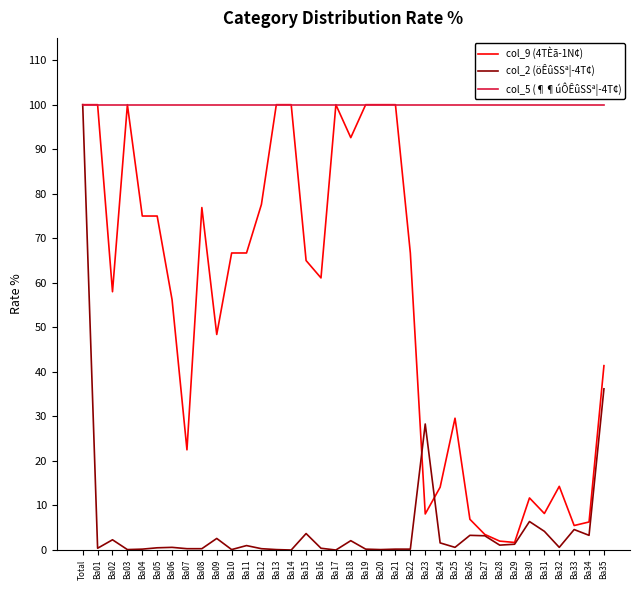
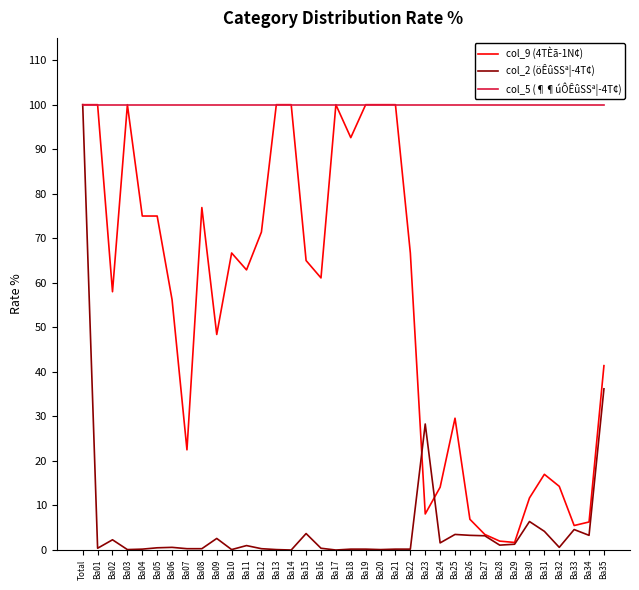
  {
    "col_9 (4TÈã-1N¢)": {
      "Ba02": 58,
      "Ba04": 75,
      "Ba05": 75,
      "Ba06": 56,
      "Ba07": 23,
      "Ba08": 77,
      "Ba09": 48,
      "Ba10": 67,
-     "Ba11": 67,
-     "Ba12": 78,
+     "Ba11": 63,
+     "Ba12": 71,
      "Ba15": 65,
      "Ba16": 61,
      "Ba18": 93,
      "Ba22": 67,
      "Ba23": 8,
      "Ba24": 14,
      "Ba25": 30,
      "Ba26": 7,
      "Ba28": 2,
      "Ba30": 12,
-     "Ba31": 8,
+     "Ba31": 17,
      "Ba32": 14,
      "Ba33": 6,
      "Ba34": 6,
      "Ba35": 41
    },
    "col_2 (öÊûSSª¦-4T¢)": {
      "Ba01": 0,
      "Ba02": 2,
      "Ba03": 0,
      "Ba04": 0,
      "Ba05": 1,
      "Ba06": 1,
      "Ba07": 0,
      "Ba08": 0,
      "Ba09": 3,
      "Ba10": 0,
      "Ba11": 1,
      "Ba12": 0,
      "Ba13": 0,
      "Ba14": 0,
      "Ba15": 4,
      "Ba16": 0,
      "Ba17": 0,
-     "Ba18": 2,
+     "Ba18": 0,
      "Ba19": 0,
      "Ba20": 0,
      "Ba21": 0,
      "Ba22": 0,
      "Ba23": 28,
      "Ba24": 2,
-     "Ba25": 1,
+     "Ba25": 4,
      "Ba26": 3,
      "Ba28": 1,
      "Ba30": 6,
      "Ba31": 4,
      "Ba32": 1,
      "Ba33": 5,
      "Ba34": 3,
      "Ba35": 36
    },
    "col_5 (¶¶úÔÊûSSª¦-4T¢)": {
      "Ba02": 100,
      "Ba04": 100,
      "Ba05": 100,
      "Ba06": 100,
      "Ba07": 100,
      "Ba08": 100,
      "Ba09": 100,
      "Ba10": 100,
      "Ba11": 100,
      "Ba12": 100,
      "Ba15": 100,
      "Ba16": 100,
      "Ba18": 100,
      "Ba22": 100,
      "Ba23": 100,
      "Ba24": 100,
      "Ba25": 100,
      "Ba26": 100,
      "Ba27": 100,
      "Ba28": 100,
      "Ba29": 100,
      "Ba30": 100,
      "Ba31": 100,
      "Ba32": 100,
      "Ba33": 100,
      "Ba34": 100,
      "Ba35": 100
    }
  }
